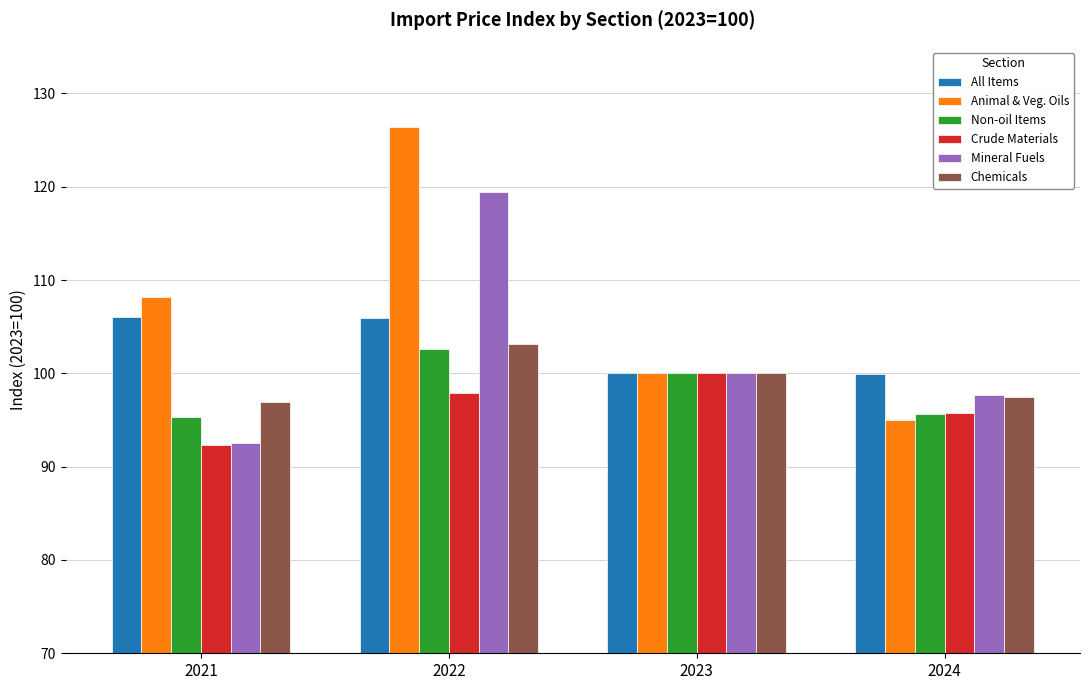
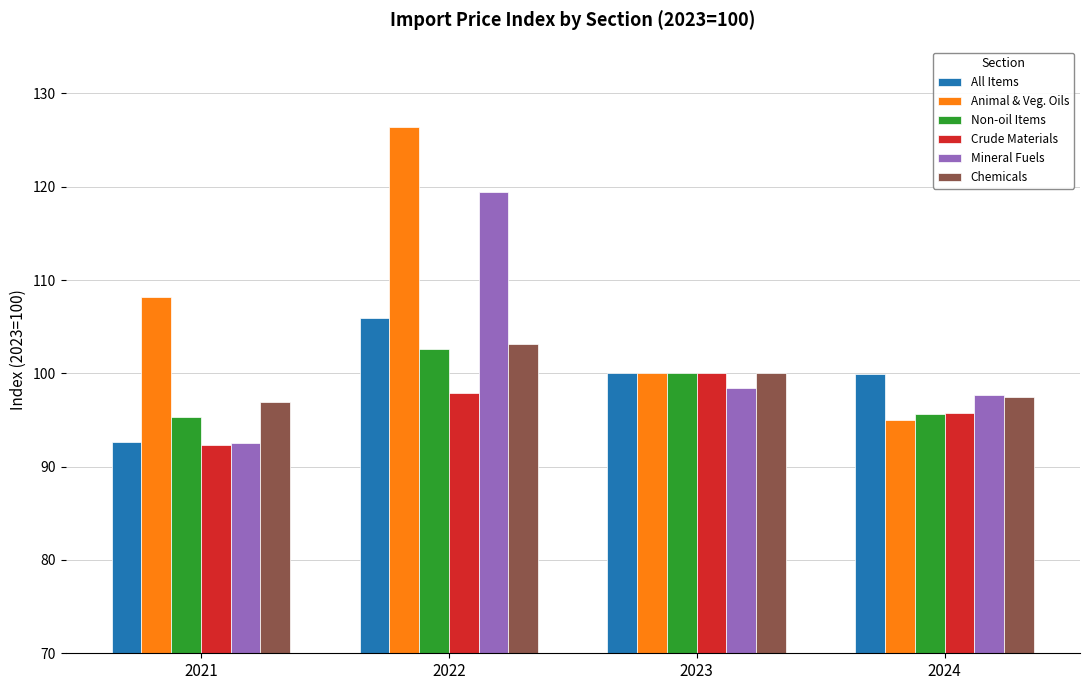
  {
    "All Items": {
-     "2021": 106,
+     "2021": 93,
      "2022": 106,
      "2023": 100,
      "2024": 100
    },
    "Animal & Veg. Oils": {
      "2021": 108,
      "2022": 126,
      "2023": 100,
      "2024": 95
    },
    "Non-oil Items": {
      "2021": 95,
      "2022": 103,
      "2023": 100,
      "2024": 96
    },
    "Crude Materials": {
      "2021": 92,
      "2022": 98,
      "2023": 100,
      "2024": 96
    },
    "Mineral Fuels": {
      "2021": 92,
      "2022": 119,
-     "2023": 100,
+     "2023": 98,
      "2024": 98
    },
    "Chemicals": {
      "2021": 97,
      "2022": 103,
      "2023": 100,
      "2024": 97
    }
  }
